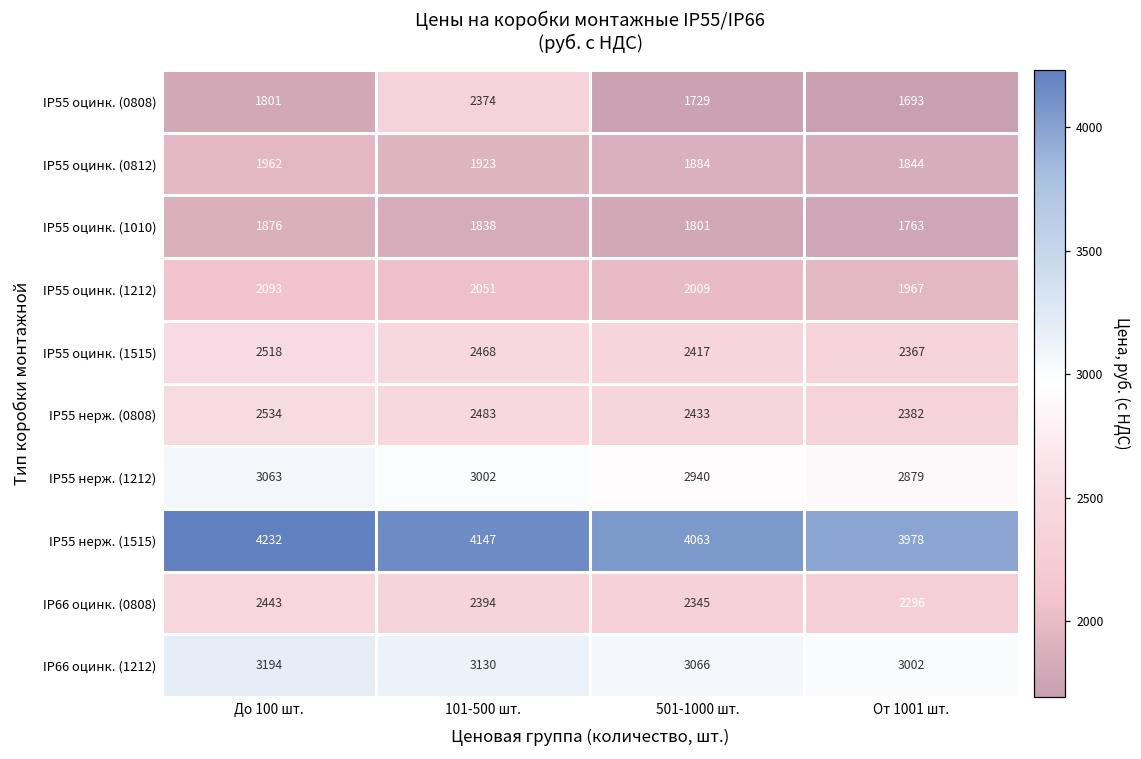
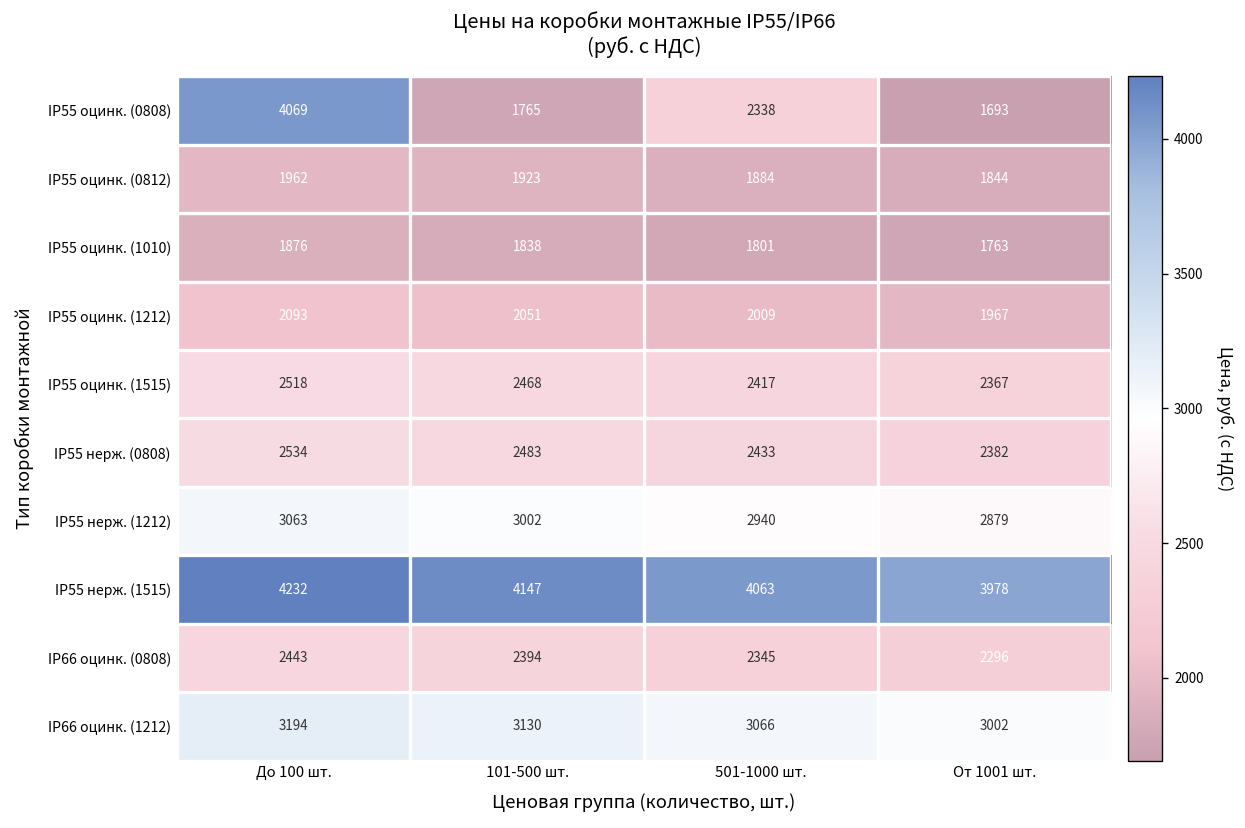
  {
    "IP55 оцинк. (0808)": {
-     "До 100 шт.": 1801,
-     "101-500 шт.": 2374,
-     "501-1000 шт.": 1729,
+     "До 100 шт.": 4069,
+     "101-500 шт.": 1765,
+     "501-1000 шт.": 2338,
      "От 1001 шт.": 1693
    },
    "IP55 оцинк. (0812)": {
      "До 100 шт.": 1962,
      "101-500 шт.": 1923,
      "501-1000 шт.": 1884,
      "От 1001 шт.": 1844
    },
    "IP55 оцинк. (1010)": {
      "До 100 шт.": 1876,
      "101-500 шт.": 1838,
      "501-1000 шт.": 1801,
      "От 1001 шт.": 1763
    },
    "IP55 оцинк. (1212)": {
      "До 100 шт.": 2093,
      "101-500 шт.": 2051,
      "501-1000 шт.": 2009,
      "От 1001 шт.": 1967
    },
    "IP55 оцинк. (1515)": {
      "До 100 шт.": 2518,
      "101-500 шт.": 2468,
      "501-1000 шт.": 2417,
      "От 1001 шт.": 2367
    },
    "IP55 нерж. (0808)": {
      "До 100 шт.": 2534,
      "101-500 шт.": 2483,
      "501-1000 шт.": 2433,
      "От 1001 шт.": 2382
    },
    "IP55 нерж. (1212)": {
      "До 100 шт.": 3063,
      "101-500 шт.": 3002,
      "501-1000 шт.": 2940,
      "От 1001 шт.": 2879
    },
    "IP55 нерж. (1515)": {
      "До 100 шт.": 4232,
      "101-500 шт.": 4147,
      "501-1000 шт.": 4063,
      "От 1001 шт.": 3978
    },
    "IP66 оцинк. (0808)": {
      "До 100 шт.": 2443,
      "101-500 шт.": 2394,
      "501-1000 шт.": 2345,
      "От 1001 шт.": 2296
    },
    "IP66 оцинк. (1212)": {
      "До 100 шт.": 3194,
      "101-500 шт.": 3130,
      "501-1000 шт.": 3066,
      "От 1001 шт.": 3002
    }
  }
